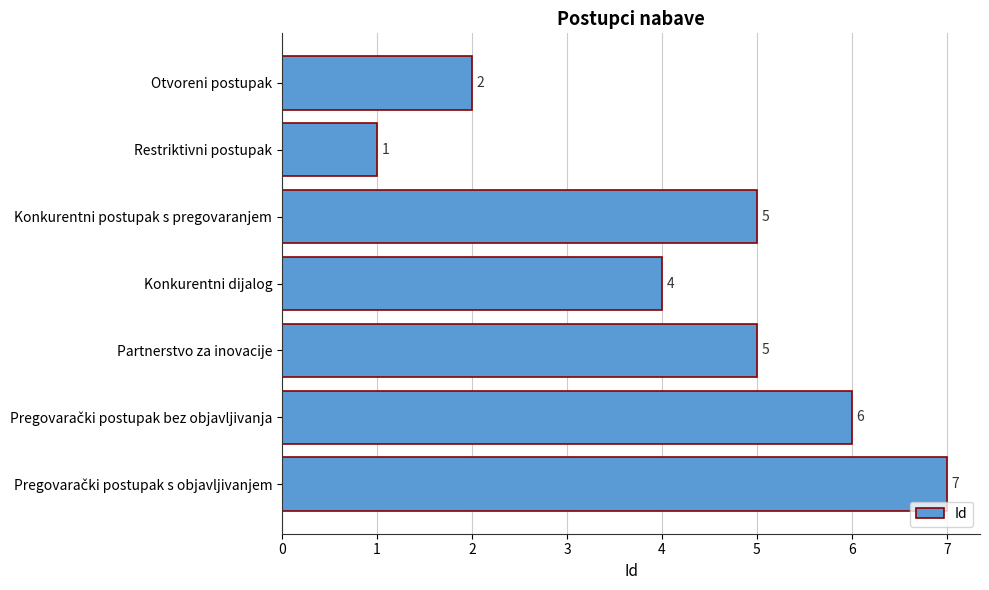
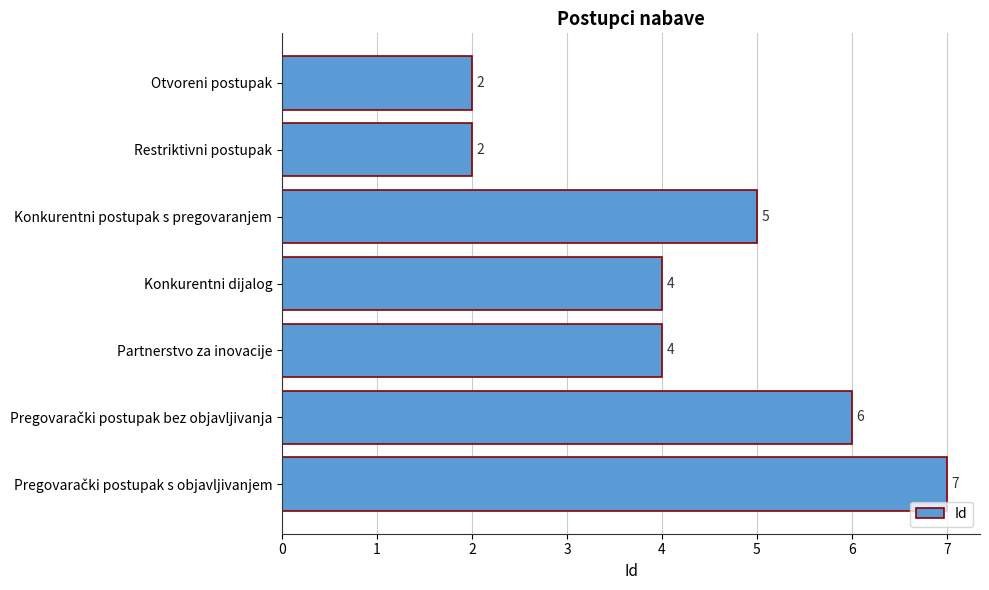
  {
    "Otvoreni postupak": 2,
-   "Restriktivni postupak": 1,
+   "Restriktivni postupak": 2,
    "Konkurentni postupak s pregovaranjem": 5,
    "Konkurentni dijalog": 4,
-   "Partnerstvo za inovacije": 5,
+   "Partnerstvo za inovacije": 4,
    "Pregovarački postupak bez objavljivanja": 6,
    "Pregovarački postupak s objavljivanjem": 7
  }
